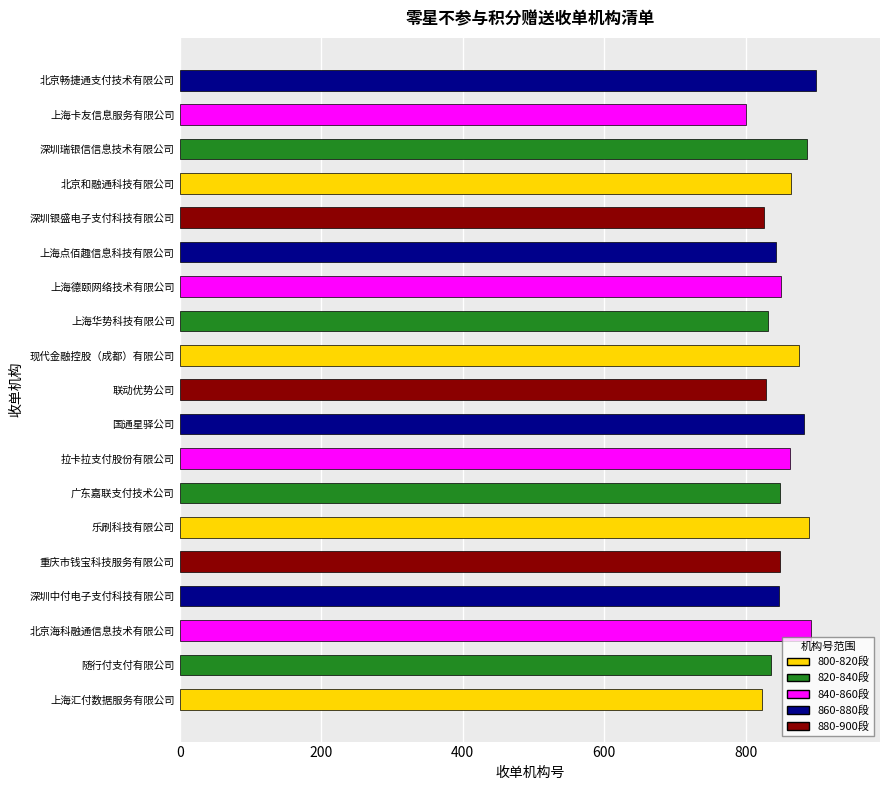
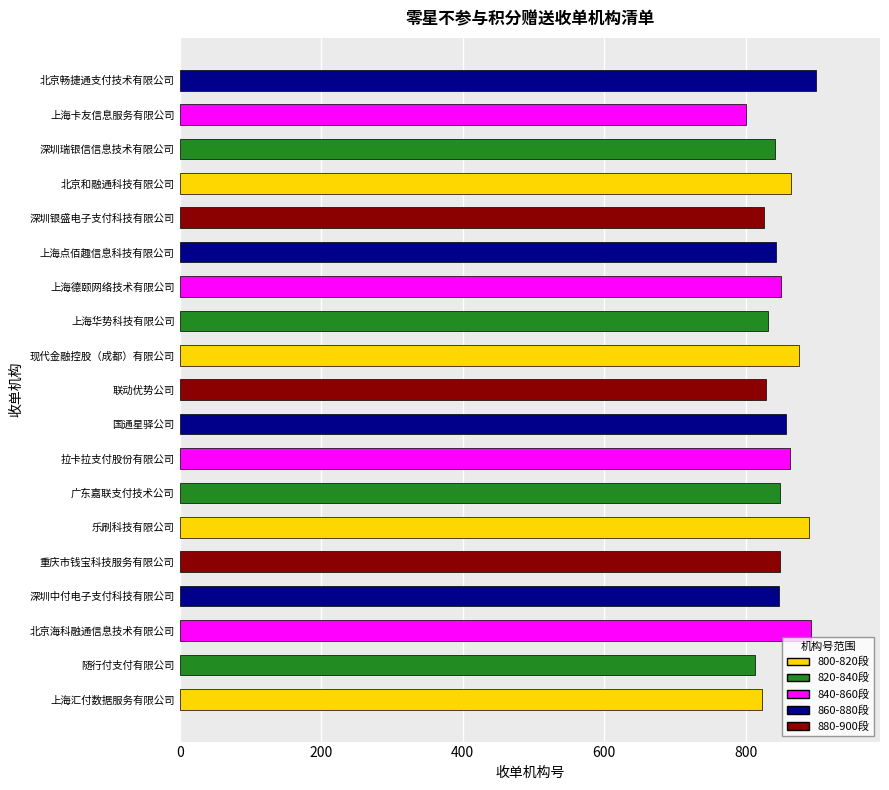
  {
    "北京畅捷通支付技术有限公司": 900,
    "上海卡友信息服务有限公司": 800,
-   "深圳瑞银信信息技术有限公司": 890,
+   "深圳瑞银信信息技术有限公司": 840,
    "北京和融通科技有限公司": 860,
    "深圳银盛电子支付科技有限公司": 830,
    "上海点佰趣信息科技有限公司": 840,
    "上海德颐网络技术有限公司": 850,
    "上海华势科技有限公司": 830,
    "现代金融控股（成都）有限公司": 880,
    "联动优势公司": 830,
-   "国通星驿公司": 880,
+   "国通星驿公司": 860,
    "拉卡拉支付股份有限公司": 860,
    "广东嘉联支付技术公司": 850,
    "乐刷科技有限公司": 890,
    "重庆市钱宝科技服务有限公司": 850,
    "深圳中付电子支付科技有限公司": 850,
    "北京海科融通信息技术有限公司": 890,
-   "随行付支付有限公司": 840,
+   "随行付支付有限公司": 810,
    "上海汇付数据服务有限公司": 820
  }
